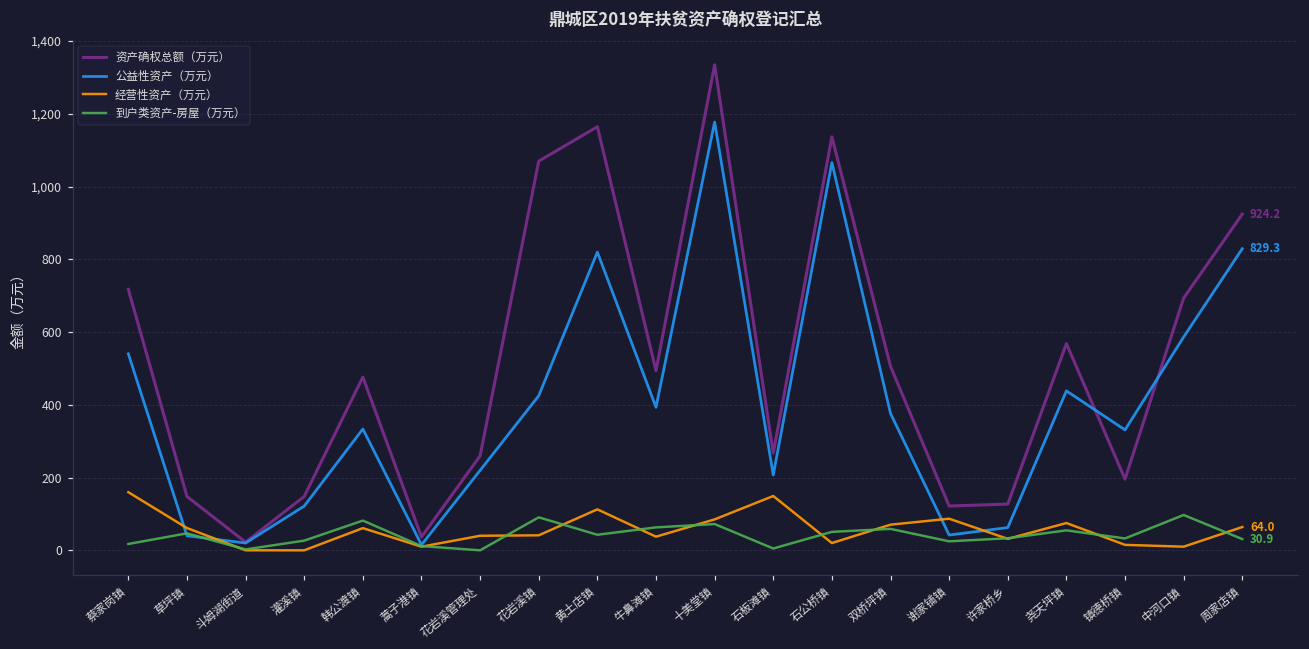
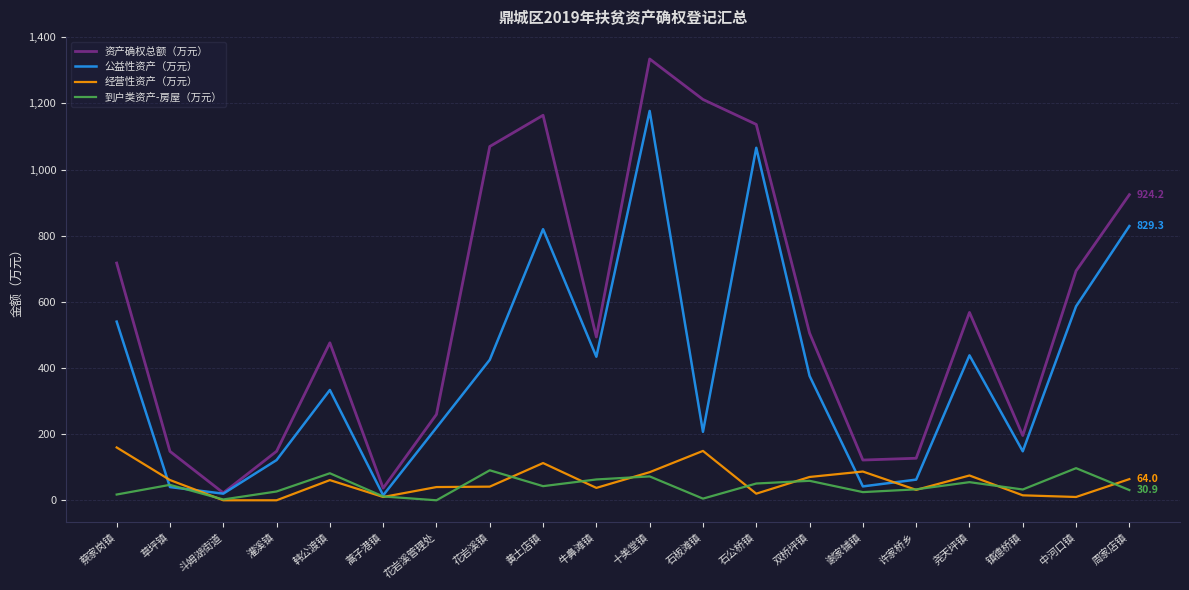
  {
    "资产确权总额（万元）": {
      "蔡家岗镇": "720",
      "草坪镇": "150",
      "灌溪镇": "150",
      "韩公渡镇": "480",
      "蒿子港镇": "40",
      "花岩溪管理处": "260",
      "花岩溪镇": "1,070",
      "黄土店镇": "1,160",
      "牛鼻滩镇": "490",
      "十美堂镇": "1,330",
-     "石板滩镇": "270",
+     "石板滩镇": "1,210",
      "石公桥镇": "1,140",
      "双桥坪镇": "510",
      "谢家铺镇": "120",
      "许家桥乡": "130",
      "尧天坪镇": "570",
      "镇德桥镇": "200",
      "中河口镇": "690"
    },
    "公益性资产（万元）": {
      "蔡家岗镇": "540",
      "灌溪镇": "120",
      "韩公渡镇": "330",
      "花岩溪管理处": "220",
      "花岩溪镇": "420",
      "黄土店镇": "820",
-     "牛鼻滩镇": "390",
+     "牛鼻滩镇": "430",
      "十美堂镇": "1,180",
      "石板滩镇": "210",
      "石公桥镇": "1,070",
      "双桥坪镇": "380",
      "谢家铺镇": "40",
      "许家桥乡": "60",
      "尧天坪镇": "440",
-     "镇德桥镇": "330",
+     "镇德桥镇": "150",
      "中河口镇": "590"
    },
    "经营性资产（万元）": {
      "周家店镇": "64.0"
    },
    "到户类资产-房屋（万元）": {
      "周家店镇": "30.9"
    }
  }
